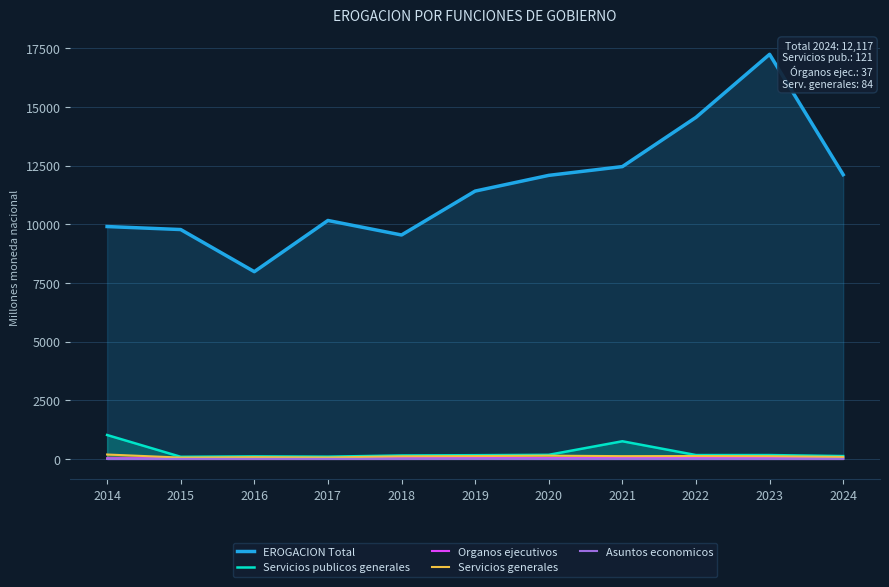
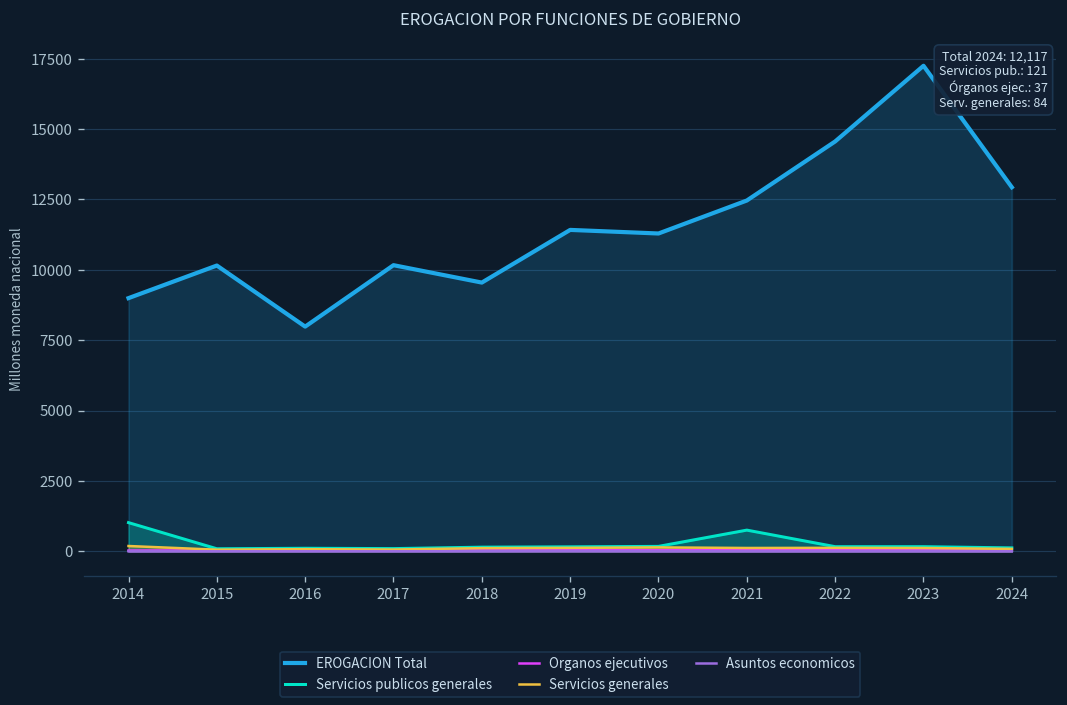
  {
    "EROGACION Total": {
-     "2014": 9900,
-     "2015": 9800,
+     "2014": 9000,
+     "2015": 10200,
      "2016": 8000,
      "2017": 10200,
      "2018": 9500,
      "2019": 11400,
-     "2020": 12100,
+     "2020": 11300,
      "2021": 12500,
      "2022": 14600,
-     "2024": 12100
+     "2024": 12900
    },
    "Servicios publicos generales": {
      "2014": 1000,
      "2021": 800
    },
    "Servicios generales": {
      "2014": 200
    }
  }
